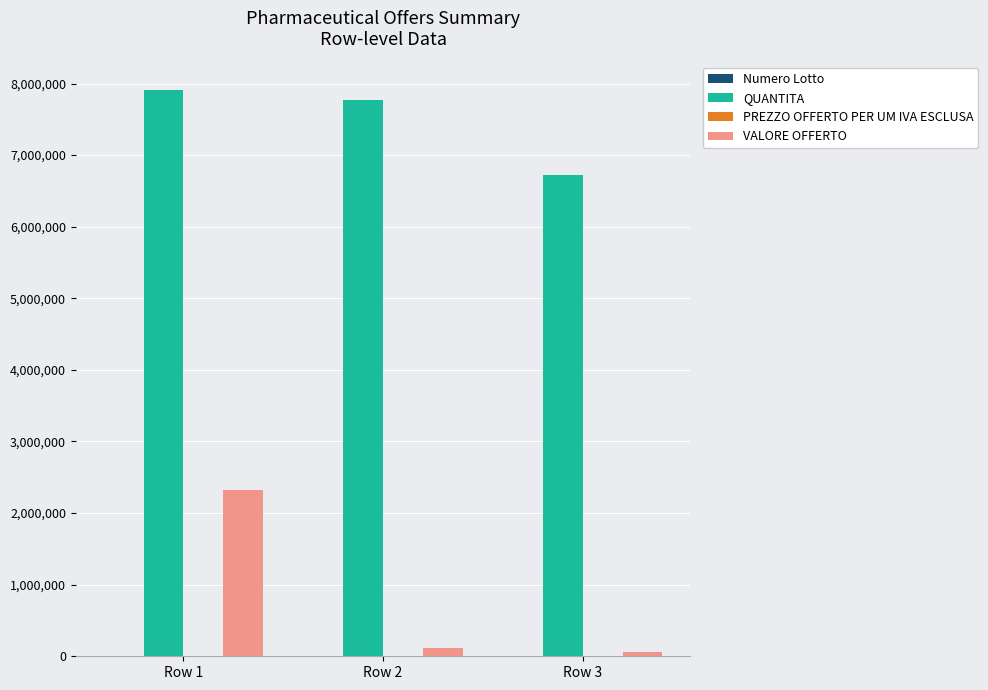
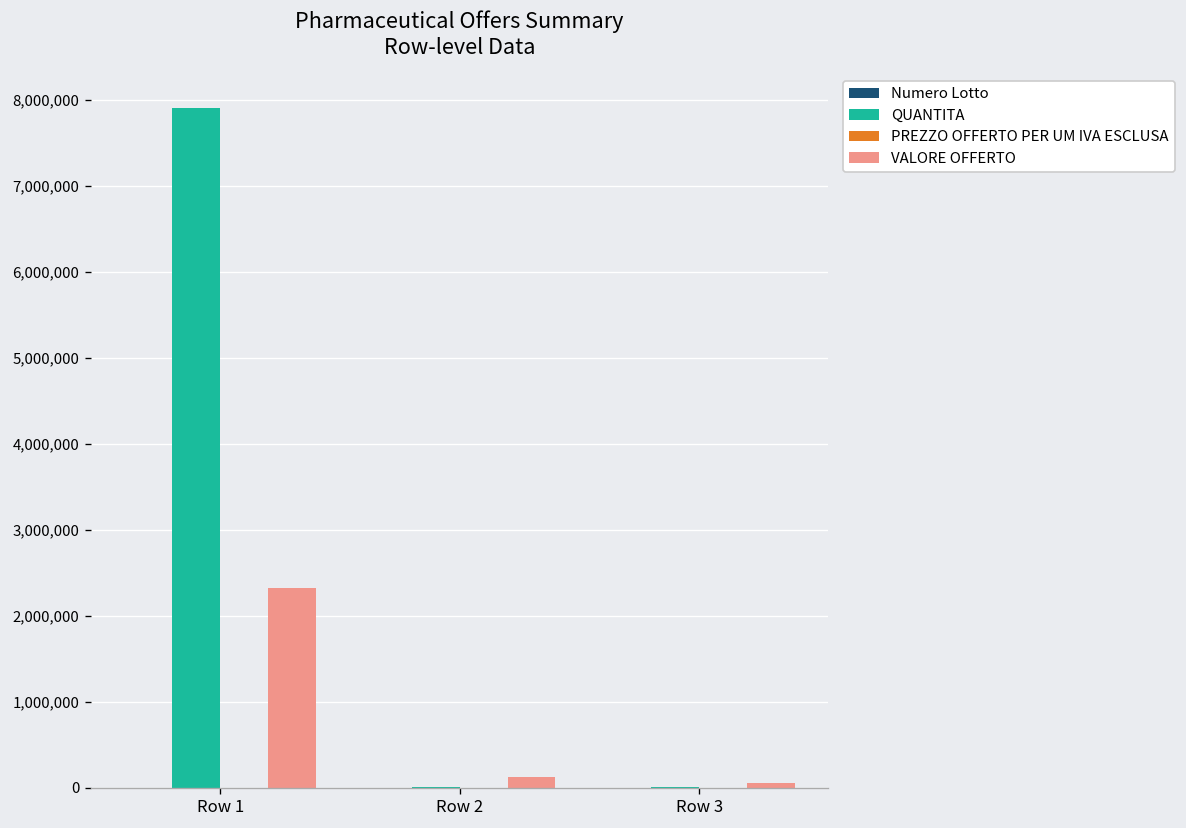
  {
    "QUANTITA": {
      "Row 1": "7,900,000",
-     "Row 2": "7,800,000",
-     "Row 3": "6,700,000"
+     "Row 2": "0",
+     "Row 3": "0"
    },
    "VALORE OFFERTO": {
      "Row 1": "2,300,000",
      "Row 2": "100,000",
      "Row 3": "100,000"
    }
  }
